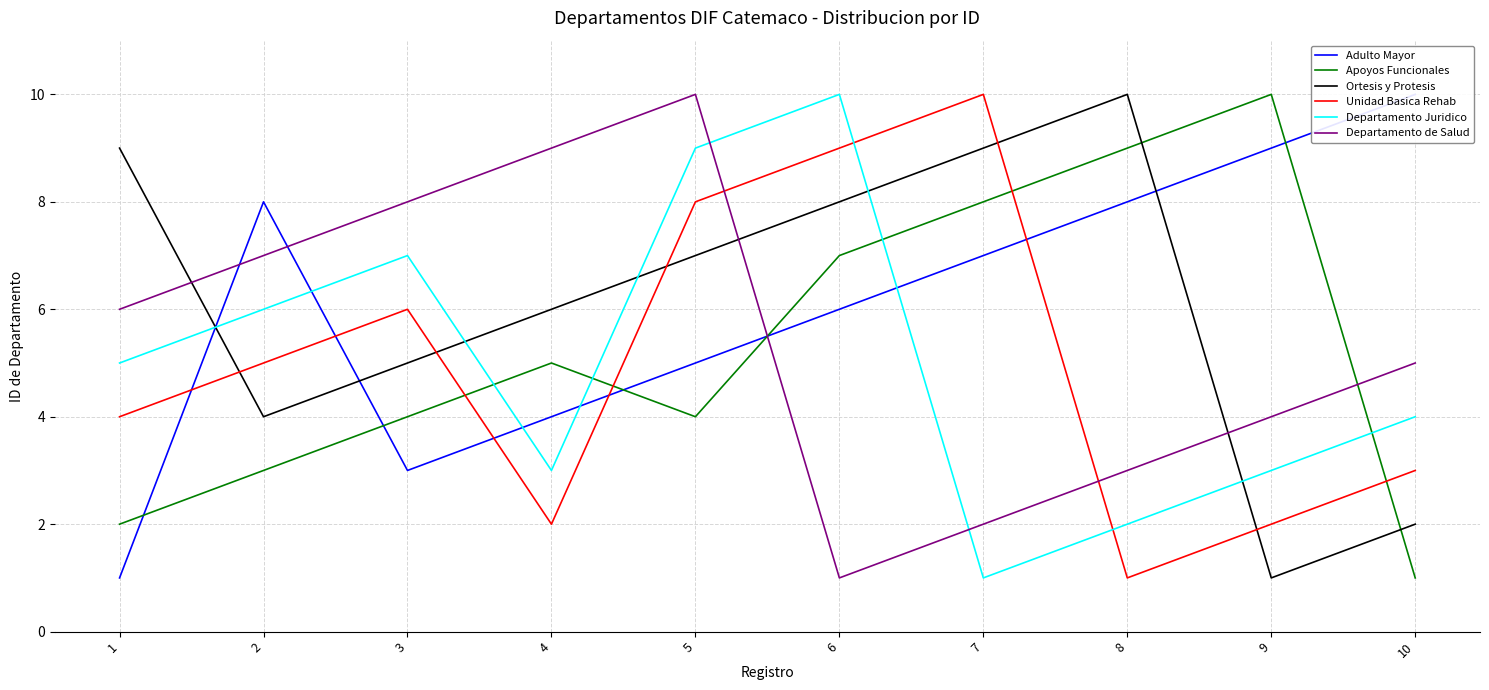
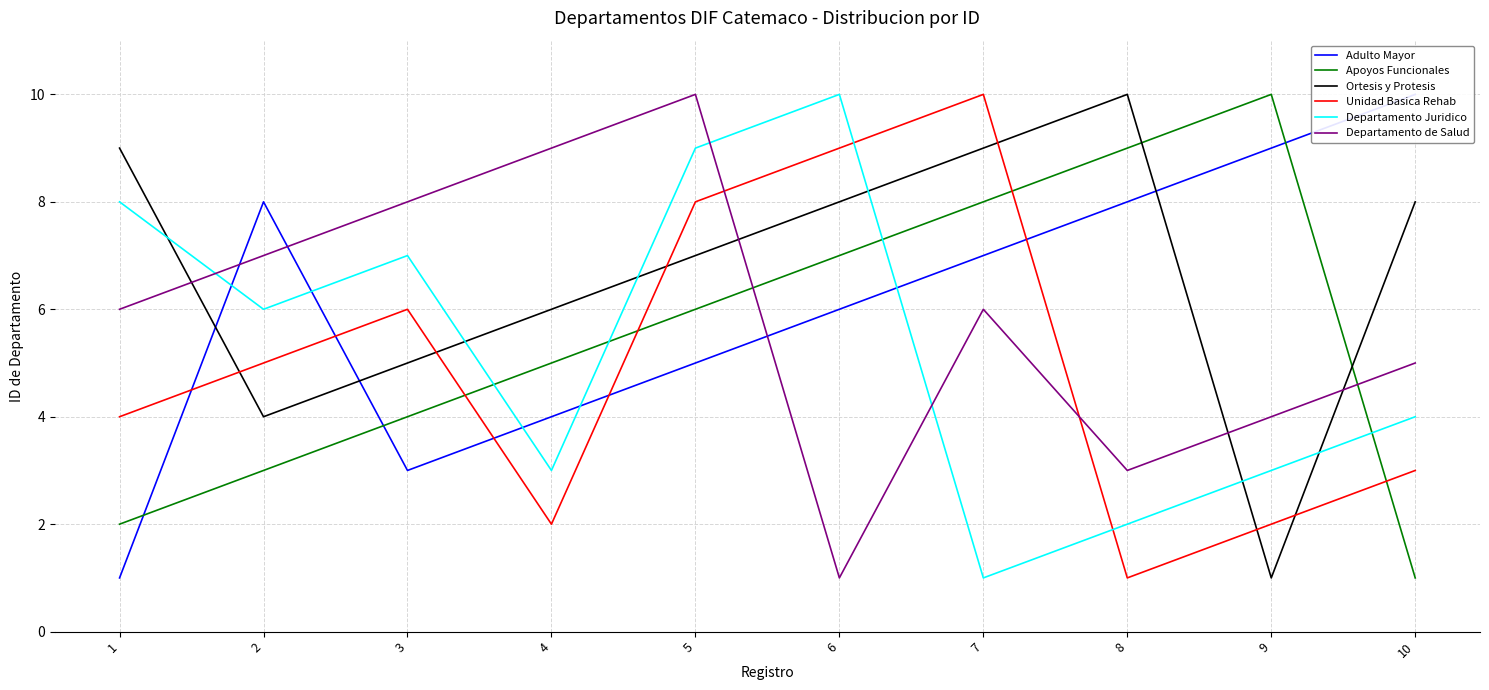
  {
    "Adulto Mayor": {
      "1": 1,
      "2": 8,
      "3": 3,
      "4": 4,
      "5": 5,
      "6": 6,
      "7": 7,
      "8": 8,
      "9": 9
    },
    "Apoyos Funcionales": {
      "1": 2,
      "2": 3,
      "3": 4,
      "4": 5,
-     "5": 4,
+     "5": 6,
      "6": 7,
      "7": 8,
      "8": 9,
      "9": 10,
      "10": 1
    },
    "Ortesis y Protesis": {
      "1": 9,
      "2": 4,
      "3": 5,
      "4": 6,
      "5": 7,
      "6": 8,
      "7": 9,
      "8": 10,
      "9": 1,
-     "10": 2
+     "10": 8
    },
    "Unidad Basica Rehab": {
      "1": 4,
      "2": 5,
      "3": 6,
      "4": 2,
      "5": 8,
      "6": 9,
      "7": 10,
      "8": 1,
      "9": 2,
      "10": 3
    },
    "Departamento Juridico": {
-     "1": 5,
+     "1": 8,
      "2": 6,
      "3": 7,
      "4": 3,
      "5": 9,
      "6": 10,
      "7": 1,
      "8": 2,
      "9": 3,
      "10": 4
    },
    "Departamento de Salud": {
      "1": 6,
      "2": 7,
      "3": 8,
      "4": 9,
      "5": 10,
      "6": 1,
-     "7": 2,
+     "7": 6,
      "8": 3,
      "9": 4,
      "10": 5
    }
  }
